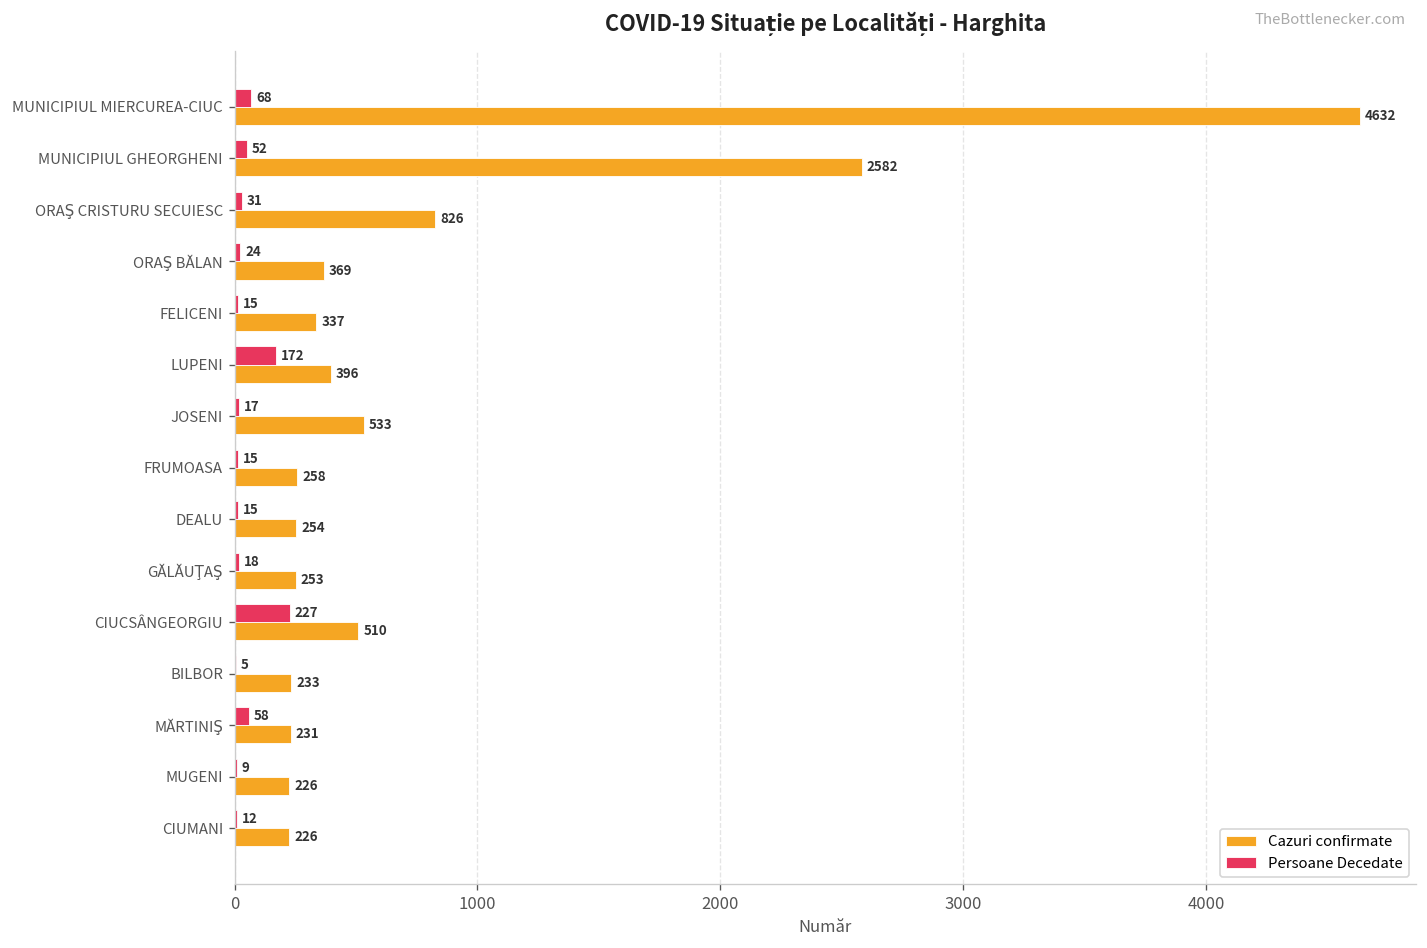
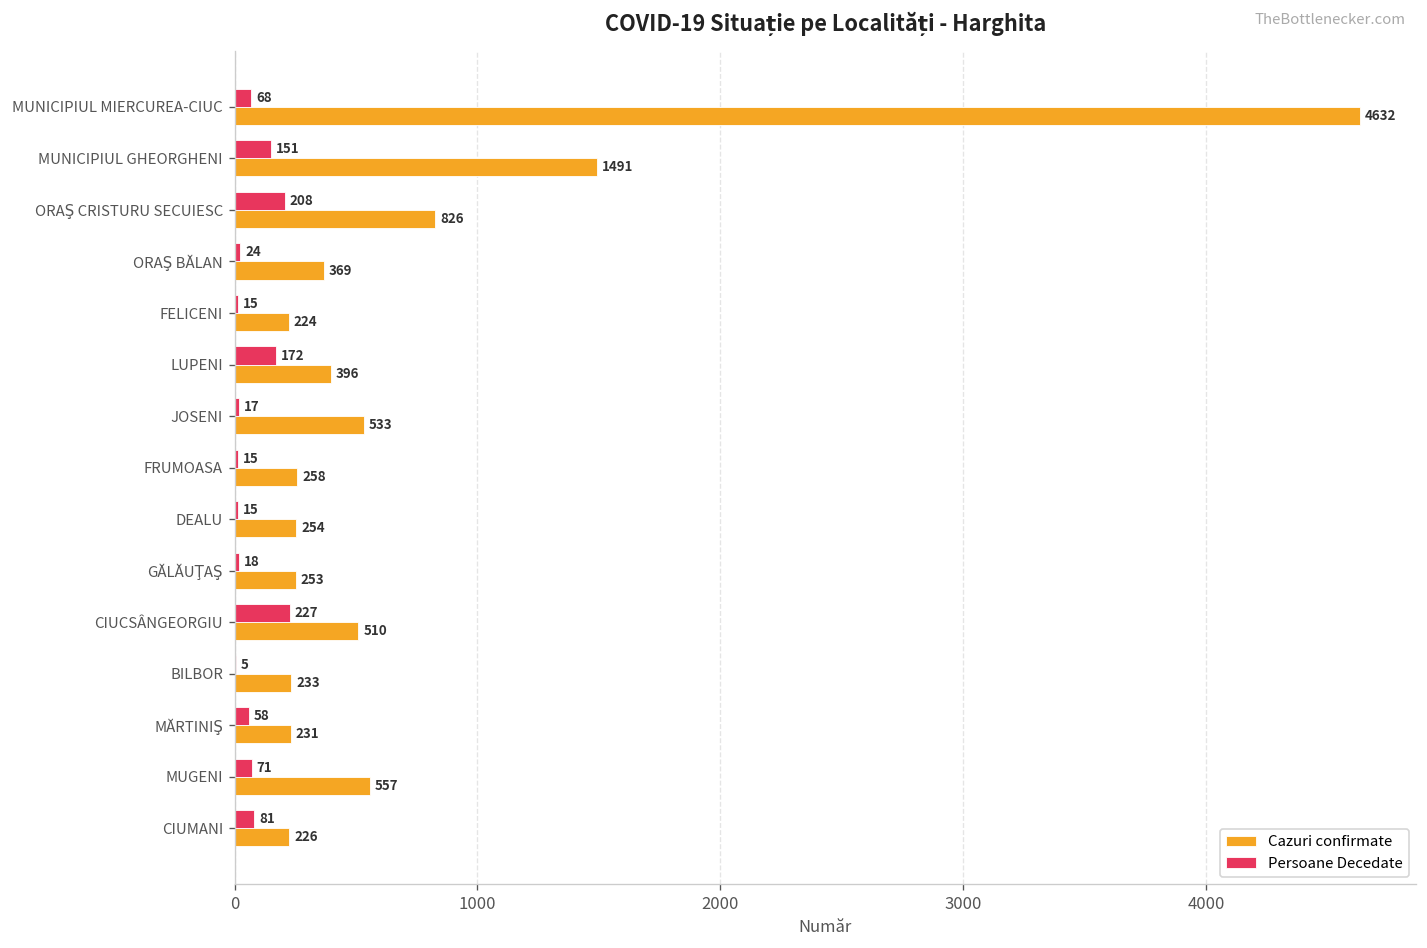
  {
    "Cazuri confirmate": {
      "MUNICIPIUL MIERCUREA-CIUC": 4632,
-     "MUNICIPIUL GHEORGHENI": 2582,
+     "MUNICIPIUL GHEORGHENI": 1491,
      "ORAŞ CRISTURU SECUIESC": 826,
      "ORAŞ BĂLAN": 369,
-     "FELICENI": 337,
+     "FELICENI": 224,
      "LUPENI": 396,
      "JOSENI": 533,
      "FRUMOASA": 258,
      "DEALU": 254,
      "GĂLĂUŢAŞ": 253,
      "CIUCSÂNGEORGIU": 510,
      "BILBOR": 233,
      "MĂRTINIŞ": 231,
-     "MUGENI": 226,
+     "MUGENI": 557,
      "CIUMANI": 226
    },
    "Persoane Decedate": {
      "MUNICIPIUL MIERCUREA-CIUC": 68,
-     "MUNICIPIUL GHEORGHENI": 52,
-     "ORAŞ CRISTURU SECUIESC": 31,
+     "MUNICIPIUL GHEORGHENI": 151,
+     "ORAŞ CRISTURU SECUIESC": 208,
      "ORAŞ BĂLAN": 24,
      "FELICENI": 15,
      "LUPENI": 172,
      "JOSENI": 17,
      "FRUMOASA": 15,
      "DEALU": 15,
      "GĂLĂUŢAŞ": 18,
      "CIUCSÂNGEORGIU": 227,
      "BILBOR": 5,
      "MĂRTINIŞ": 58,
-     "MUGENI": 9,
-     "CIUMANI": 12
+     "MUGENI": 71,
+     "CIUMANI": 81
    }
  }
